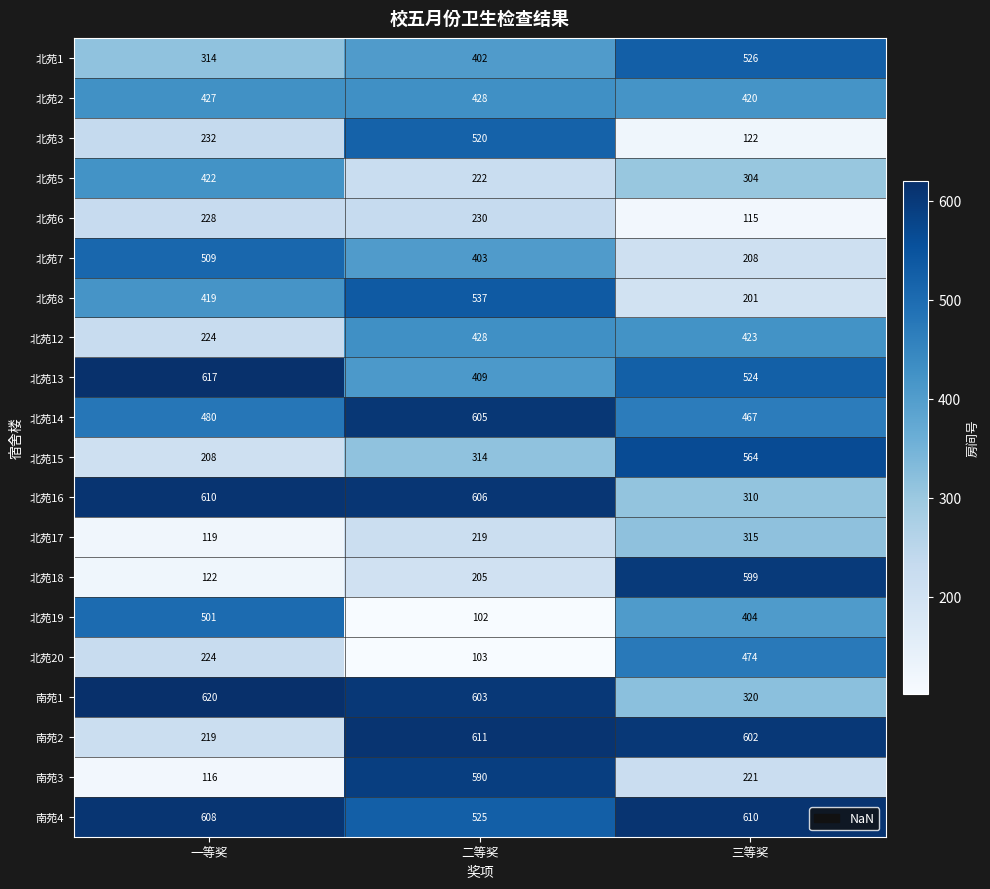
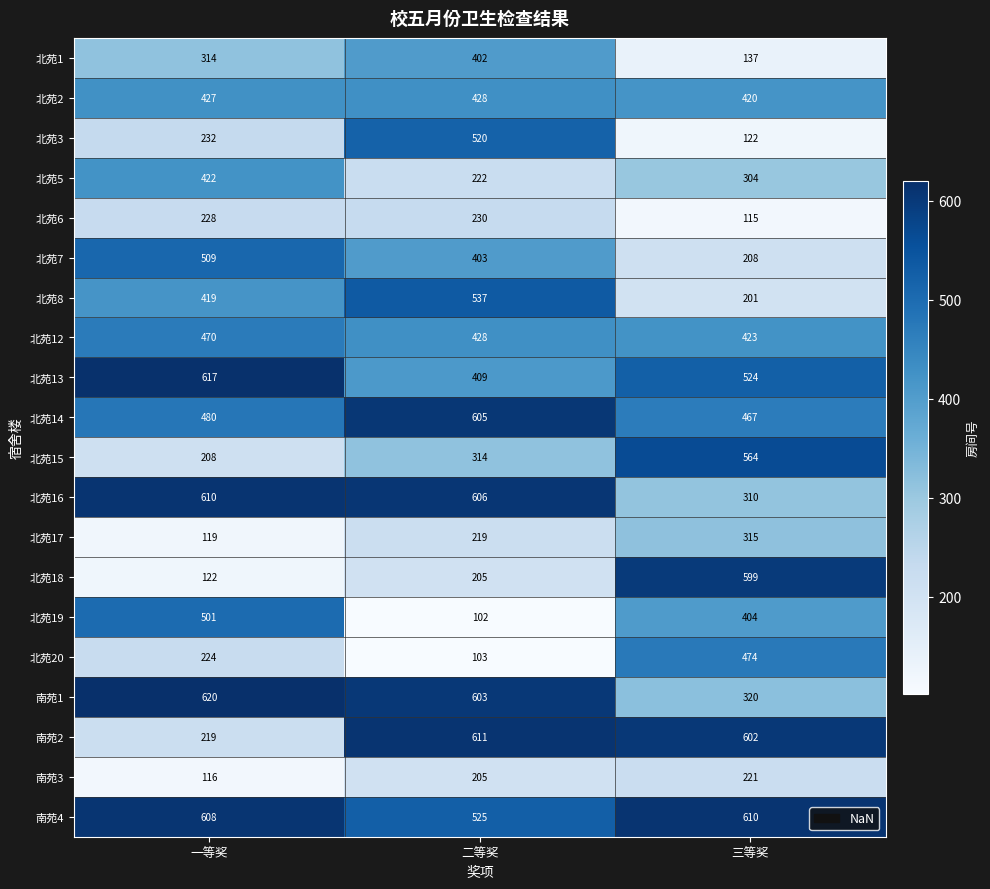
  {
    "北苑1": {
      "一等奖": 314,
      "二等奖": 402,
-     "三等奖": 526
+     "三等奖": 137
    },
    "北苑2": {
      "一等奖": 427,
      "二等奖": 428,
      "三等奖": 420
    },
    "北苑3": {
      "一等奖": 232,
      "二等奖": 520,
      "三等奖": 122
    },
    "北苑5": {
      "一等奖": 422,
      "二等奖": 222,
      "三等奖": 304
    },
    "北苑6": {
      "一等奖": 228,
      "二等奖": 230,
      "三等奖": 115
    },
    "北苑7": {
      "一等奖": 509,
      "二等奖": 403,
      "三等奖": 208
    },
    "北苑8": {
      "一等奖": 419,
      "二等奖": 537,
      "三等奖": 201
    },
    "北苑12": {
-     "一等奖": 224,
+     "一等奖": 470,
      "二等奖": 428,
      "三等奖": 423
    },
    "北苑13": {
      "一等奖": 617,
      "二等奖": 409,
      "三等奖": 524
    },
    "北苑14": {
      "一等奖": 480,
      "二等奖": 605,
      "三等奖": 467
    },
    "北苑15": {
      "一等奖": 208,
      "二等奖": 314,
      "三等奖": 564
    },
    "北苑16": {
      "一等奖": 610,
      "二等奖": 606,
      "三等奖": 310
    },
    "北苑17": {
      "一等奖": 119,
      "二等奖": 219,
      "三等奖": 315
    },
    "北苑18": {
      "一等奖": 122,
      "二等奖": 205,
      "三等奖": 599
    },
    "北苑19": {
      "一等奖": 501,
      "二等奖": 102,
      "三等奖": 404
    },
    "北苑20": {
      "一等奖": 224,
      "二等奖": 103,
      "三等奖": 474
    },
    "南苑1": {
      "一等奖": 620,
      "二等奖": 603,
      "三等奖": 320
    },
    "南苑2": {
      "一等奖": 219,
      "二等奖": 611,
      "三等奖": 602
    },
    "南苑3": {
      "一等奖": 116,
-     "二等奖": 590,
+     "二等奖": 205,
      "三等奖": 221
    },
    "南苑4": {
      "一等奖": 608,
      "二等奖": 525,
      "三等奖": 610
    }
  }
